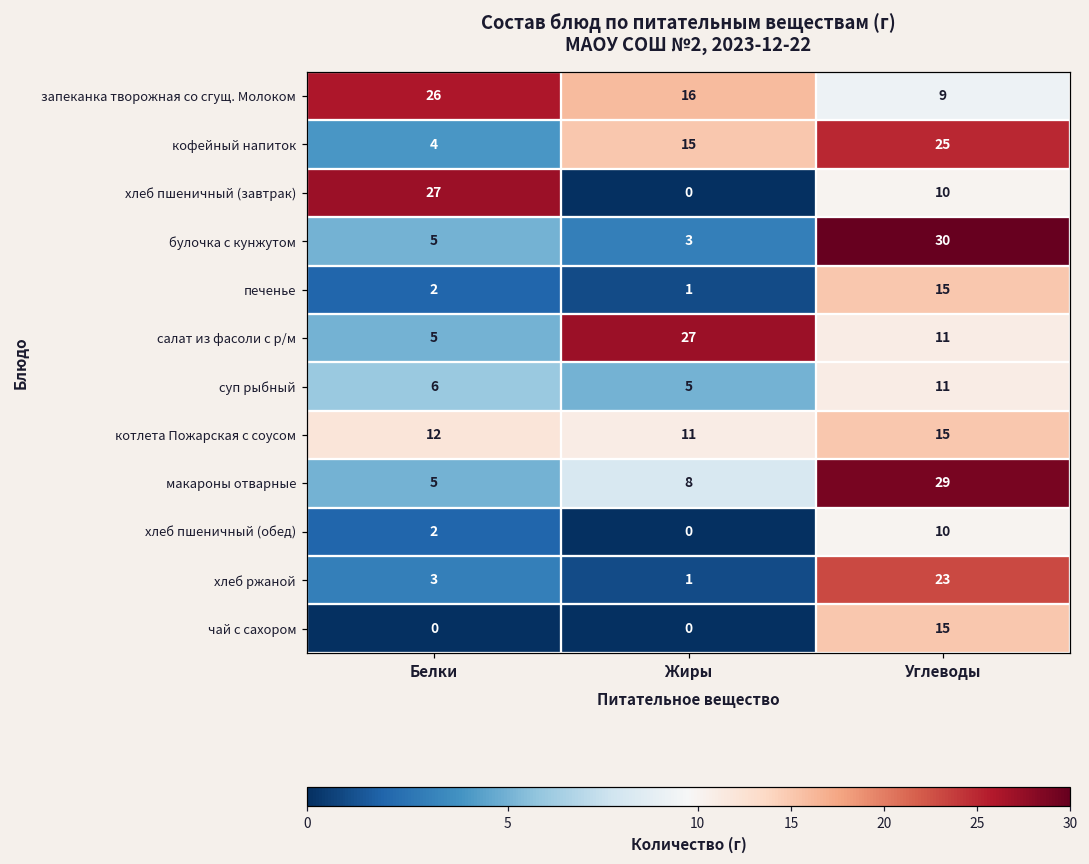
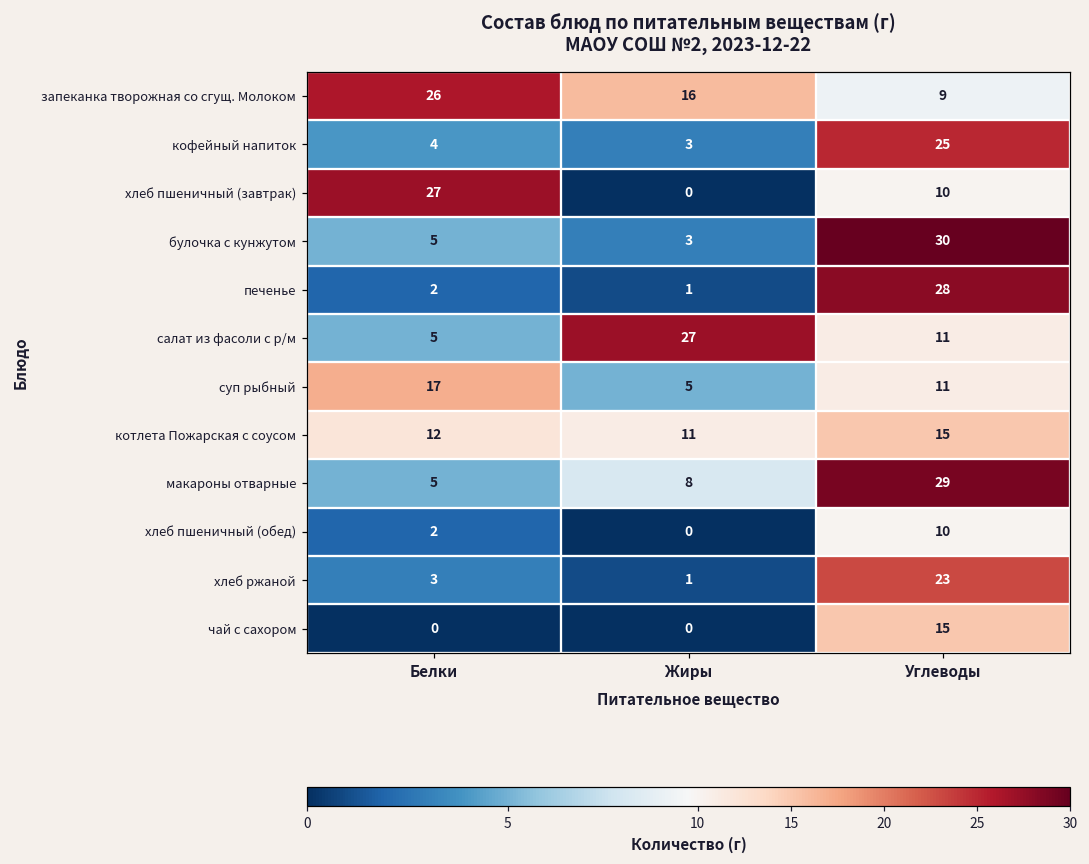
  {
    "запеканка творожная со сгущ. Молоком": {
      "Белки": 26,
      "Жиры": 16,
      "Углеводы": 9
    },
    "кофейный напиток": {
      "Белки": 4,
-     "Жиры": 15,
+     "Жиры": 3,
      "Углеводы": 25
    },
    "хлеб пшеничный (завтрак)": {
      "Белки": 27,
      "Жиры": 0,
      "Углеводы": 10
    },
    "булочка с кунжутом": {
      "Белки": 5,
      "Жиры": 3,
      "Углеводы": 30
    },
    "печенье": {
      "Белки": 2,
      "Жиры": 1,
-     "Углеводы": 15
+     "Углеводы": 28
    },
    "салат из фасоли с р/м": {
      "Белки": 5,
      "Жиры": 27,
      "Углеводы": 11
    },
    "суп рыбный": {
-     "Белки": 6,
+     "Белки": 17,
      "Жиры": 5,
      "Углеводы": 11
    },
    "котлета Пожарская с соусом": {
      "Белки": 12,
      "Жиры": 11,
      "Углеводы": 15
    },
    "макароны отварные": {
      "Белки": 5,
      "Жиры": 8,
      "Углеводы": 29
    },
    "хлеб пшеничный (обед)": {
      "Белки": 2,
      "Жиры": 0,
      "Углеводы": 10
    },
    "хлеб ржаной": {
      "Белки": 3,
      "Жиры": 1,
      "Углеводы": 23
    },
    "чай с сахором": {
      "Белки": 0,
      "Жиры": 0,
      "Углеводы": 15
    }
  }
